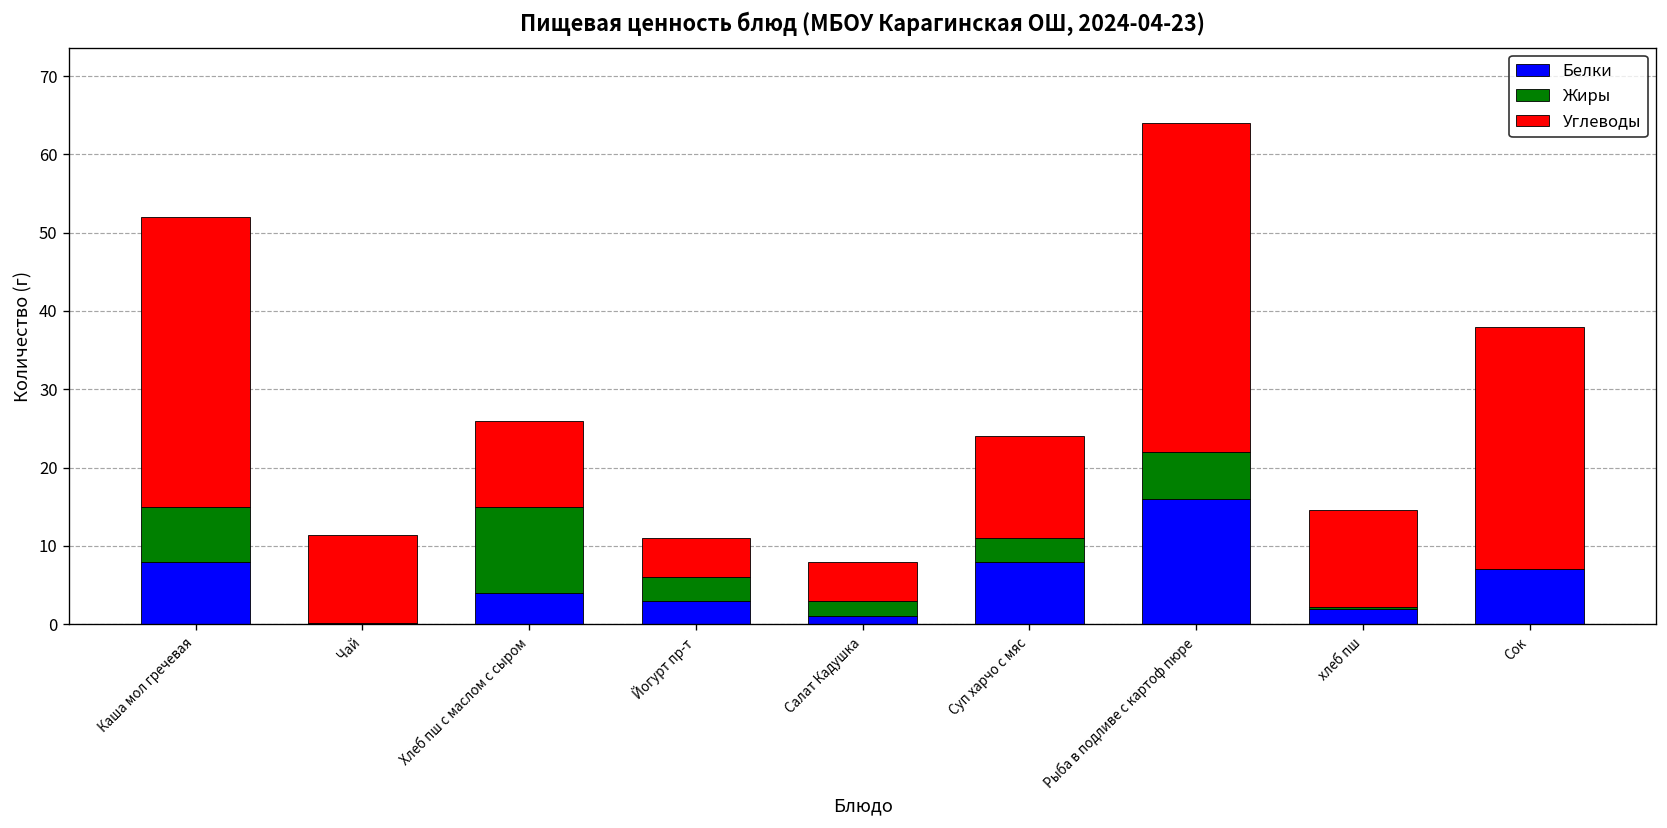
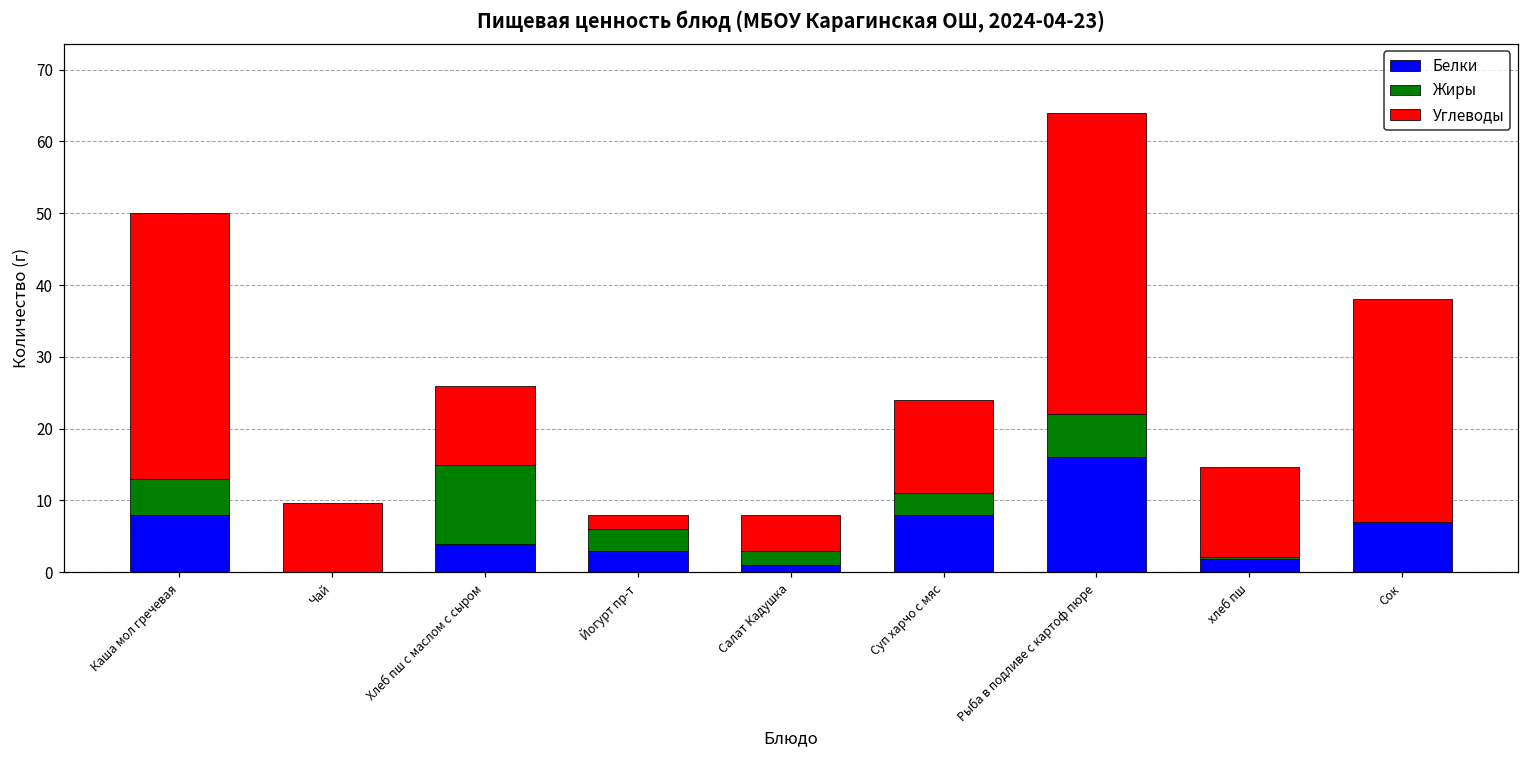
  {
    "Белки": {
      "Каша мол гречевая": 8,
      "Хлеб пш с маслом с сыром": 4,
      "Йогурт пр-т": 3,
      "Салат Кадушка": 1,
      "Суп харчо с мяс": 8,
      "Рыба в подливе с картоф пюре": 16,
      "хлеб пш": 2,
      "Сок": 7
    },
    "Жиры": {
-     "Каша мол гречевая": 7,
+     "Каша мол гречевая": 5,
      "Чай": 0,
      "Хлеб пш с маслом с сыром": 11,
      "Йогурт пр-т": 3,
      "Салат Кадушка": 2,
      "Суп харчо с мяс": 3,
      "Рыба в подливе с картоф пюре": 6,
      "Сок": 0
    },
    "Углеводы": {
      "Каша мол гречевая": 37,
-     "Чай": 11,
+     "Чай": 10,
      "Хлеб пш с маслом с сыром": 11,
-     "Йогурт пр-т": 5,
+     "Йогурт пр-т": 2,
      "Салат Кадушка": 5,
      "Суп харчо с мяс": 13,
      "Рыба в подливе с картоф пюре": 42,
      "хлеб пш": 13,
      "Сок": 31
    }
  }
